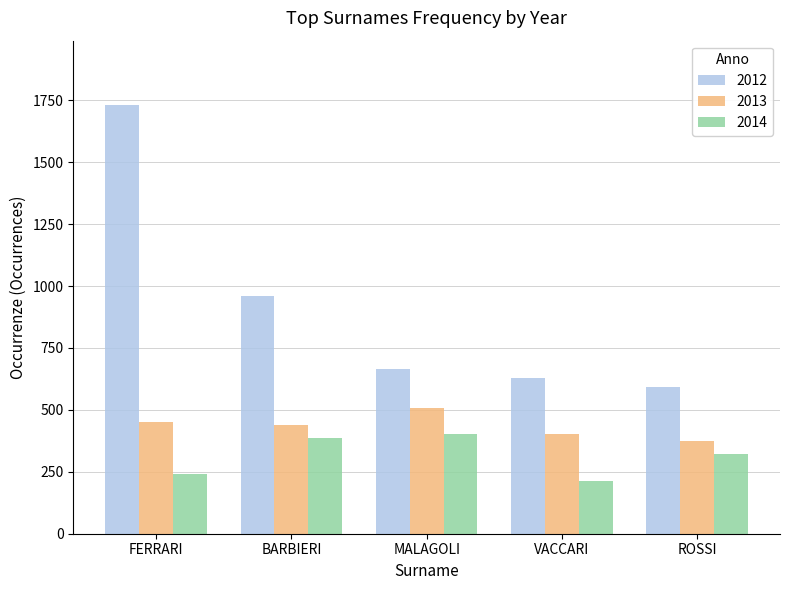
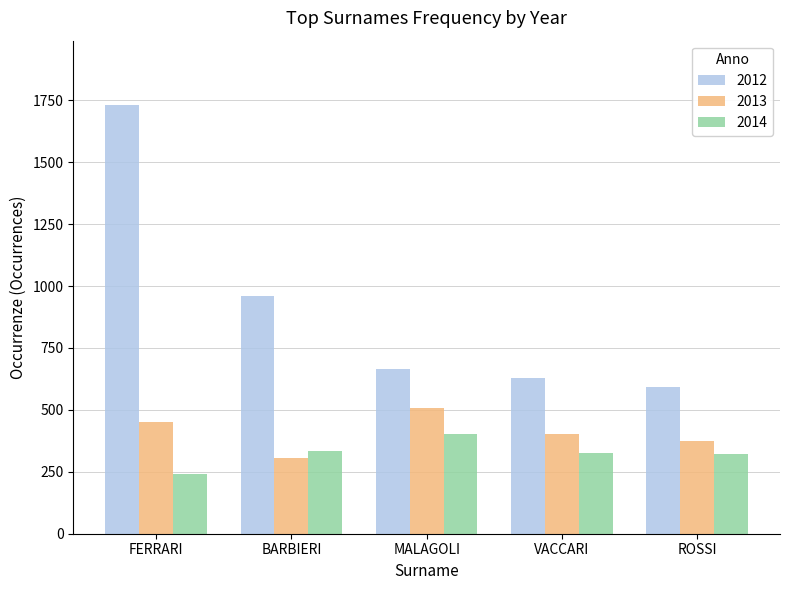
  {
    "2012": {
      "FERRARI": 1730,
      "BARBIERI": 960,
      "MALAGOLI": 660,
      "VACCARI": 630,
      "ROSSI": 590
    },
    "2013": {
      "FERRARI": 450,
-     "BARBIERI": 440,
+     "BARBIERI": 300,
      "MALAGOLI": 510,
      "VACCARI": 400,
      "ROSSI": 370
    },
    "2014": {
      "FERRARI": 240,
-     "BARBIERI": 390,
+     "BARBIERI": 340,
      "MALAGOLI": 400,
-     "VACCARI": 210,
+     "VACCARI": 330,
      "ROSSI": 320
    }
  }
